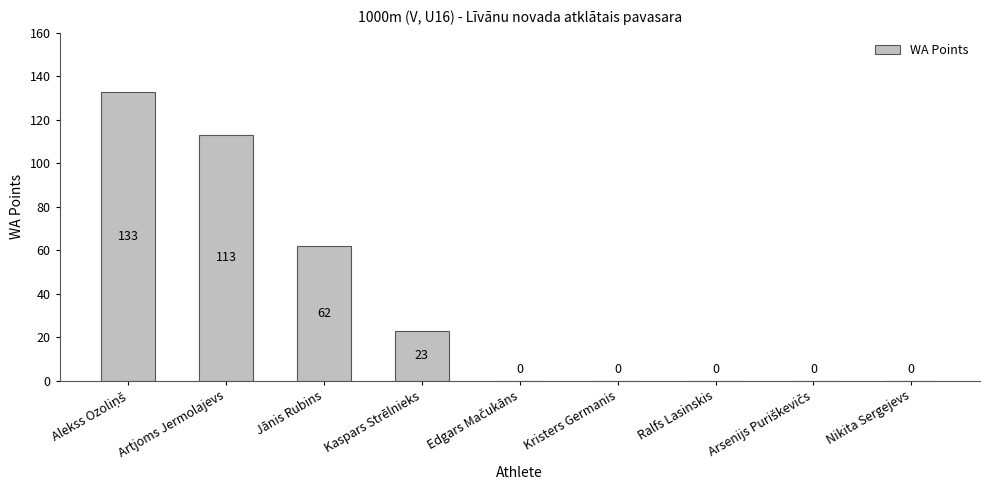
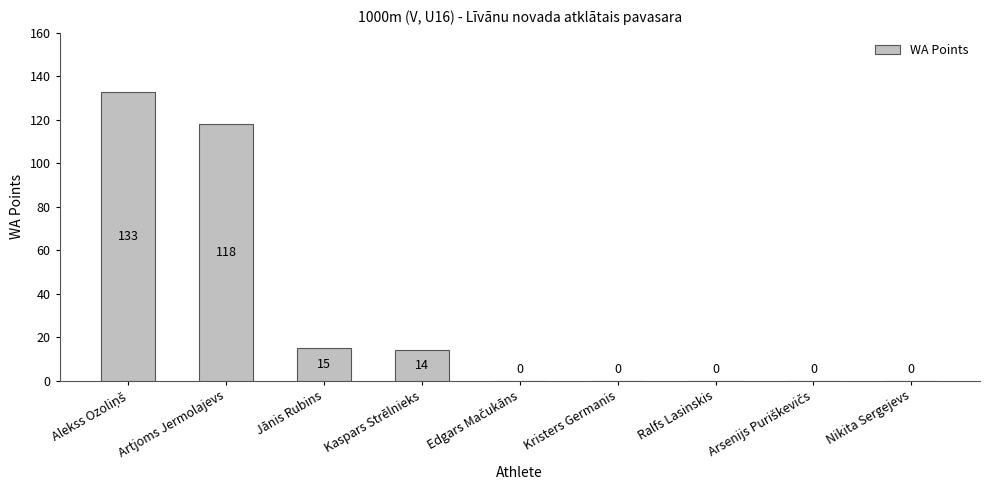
  {
    "Alekss Ozoliņš": 133,
-   "Artjoms Jermolajevs": 113,
-   "Jānis Rubins": 62,
-   "Kaspars Strēlnieks": 23,
+   "Artjoms Jermolajevs": 118,
+   "Jānis Rubins": 15,
+   "Kaspars Strēlnieks": 14,
    "Edgars Mačukāns": 0,
    "Kristers Germanis": 0,
    "Ralfs Lasinskis": 0,
    "Arsenijs Puriškevičs": 0,
    "Nikita Sergejevs": 0
  }
